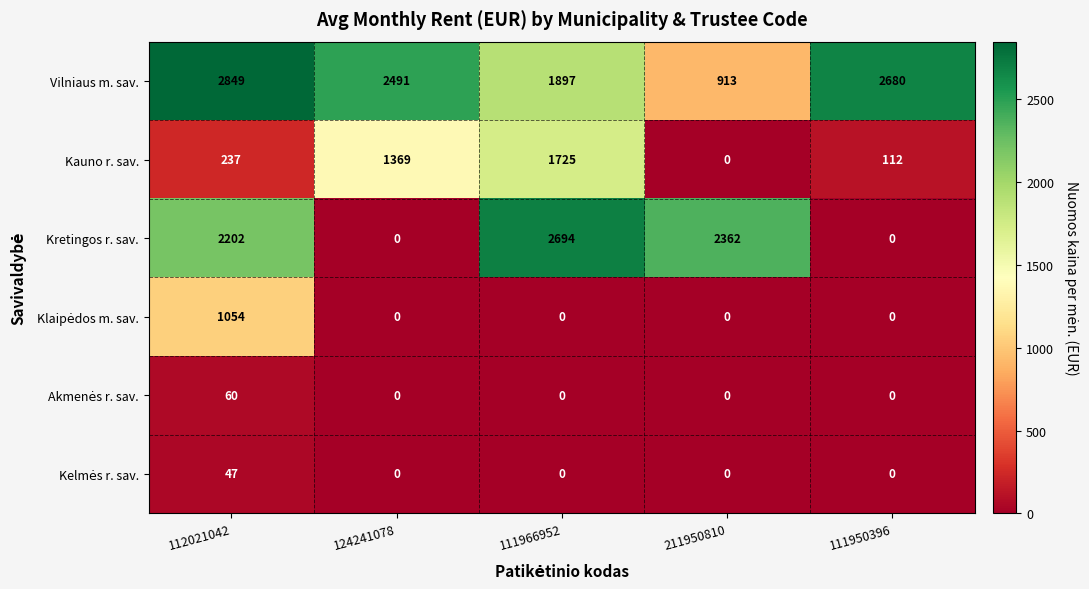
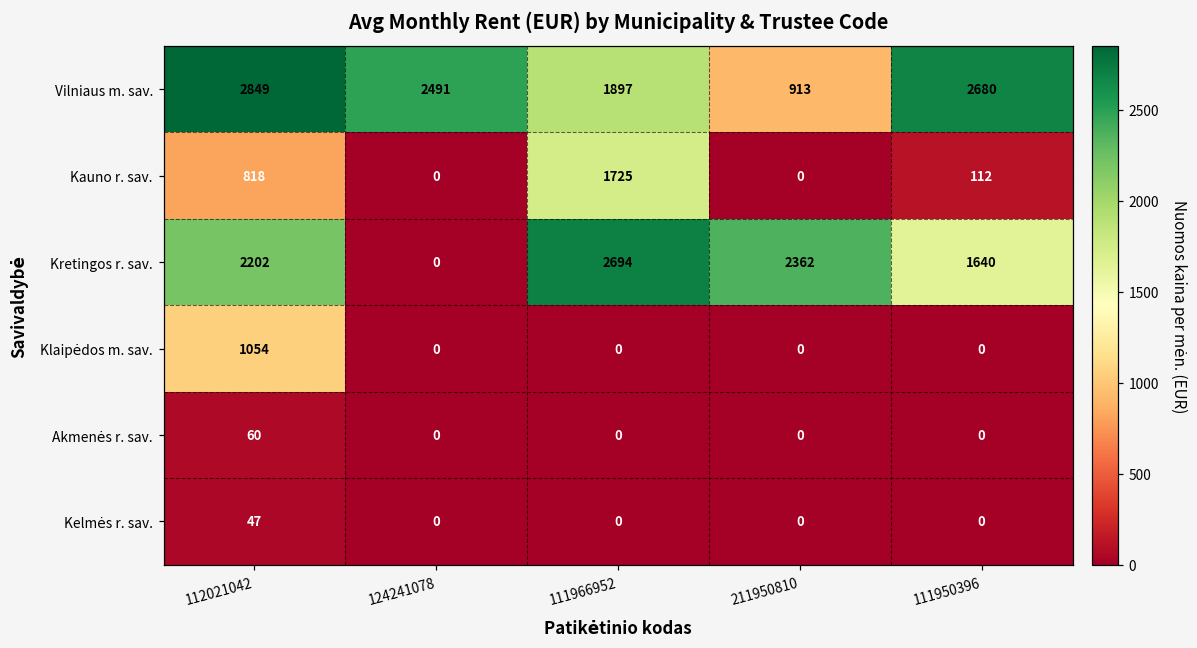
  {
    "Vilniaus m. sav.": {
      "112021042": 2849,
      "124241078": 2491,
      "111966952": 1897,
      "211950810": 913,
      "111950396": 2680
    },
    "Kauno r. sav.": {
-     "112021042": 237,
-     "124241078": 1369,
+     "112021042": 818,
+     "124241078": 0,
      "111966952": 1725,
      "211950810": 0,
      "111950396": 112
    },
    "Kretingos r. sav.": {
      "112021042": 2202,
      "124241078": 0,
      "111966952": 2694,
      "211950810": 2362,
-     "111950396": 0
+     "111950396": 1640
    },
    "Klaipėdos m. sav.": {
      "112021042": 1054,
      "124241078": 0,
      "111966952": 0,
      "211950810": 0,
      "111950396": 0
    },
    "Akmenės r. sav.": {
      "112021042": 60,
      "124241078": 0,
      "111966952": 0,
      "211950810": 0,
      "111950396": 0
    },
    "Kelmės r. sav.": {
      "112021042": 47,
      "124241078": 0,
      "111966952": 0,
      "211950810": 0,
      "111950396": 0
    }
  }
